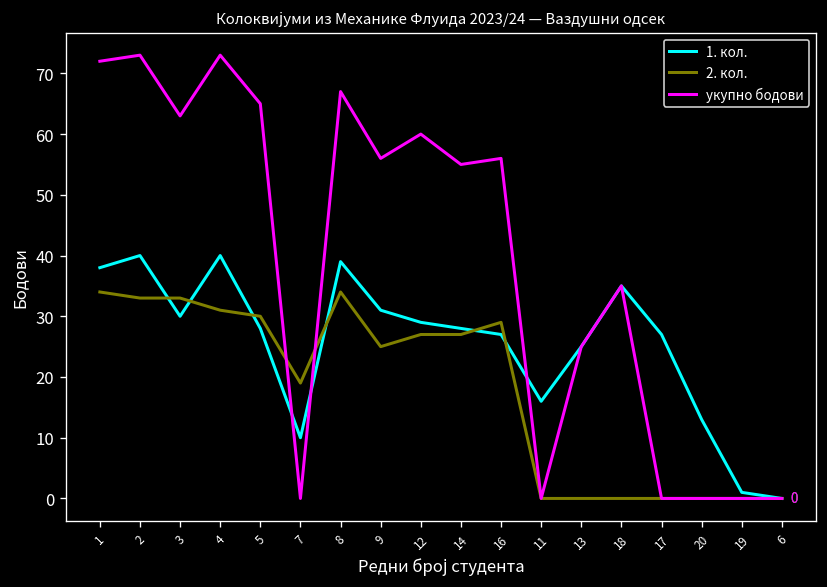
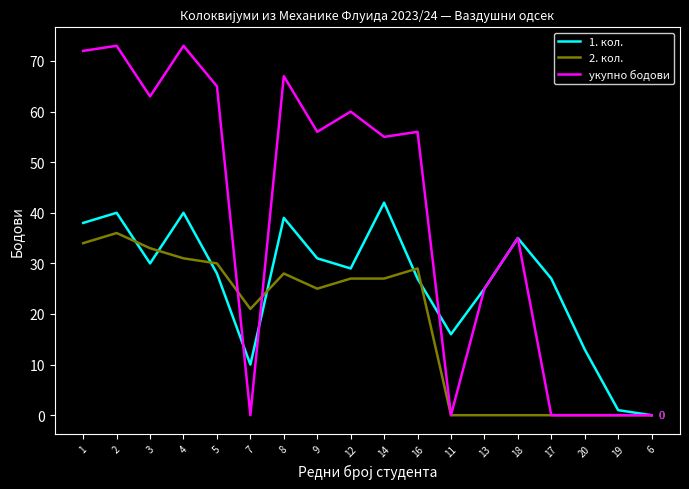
  {
    "1. кол.": {
      "1": 38,
      "2": 40,
      "3": 30,
      "4": 40,
      "5": 28,
      "7": 10,
      "8": 39,
      "9": 31,
      "12": 29,
-     "14": 28,
+     "14": 42,
      "16": 27,
      "11": 16,
      "17": 27,
      "20": 13,
      "19": 1
    },
    "2. кол.": {
      "1": 34,
-     "2": 33,
+     "2": 36,
      "3": 33,
      "4": 31,
      "5": 30,
-     "7": 19,
-     "8": 34,
+     "7": 21,
+     "8": 28,
      "9": 25,
      "12": 27,
      "14": 27,
      "16": 29,
      "13": 0,
      "18": 0
    },
    "укупно бодови": {
      "1": 72,
      "2": 73,
      "3": 63,
      "4": 73,
      "5": 65,
      "7": 0,
      "8": 67,
      "9": 56,
      "12": 60,
      "14": 55,
      "16": 56
    }
  }
